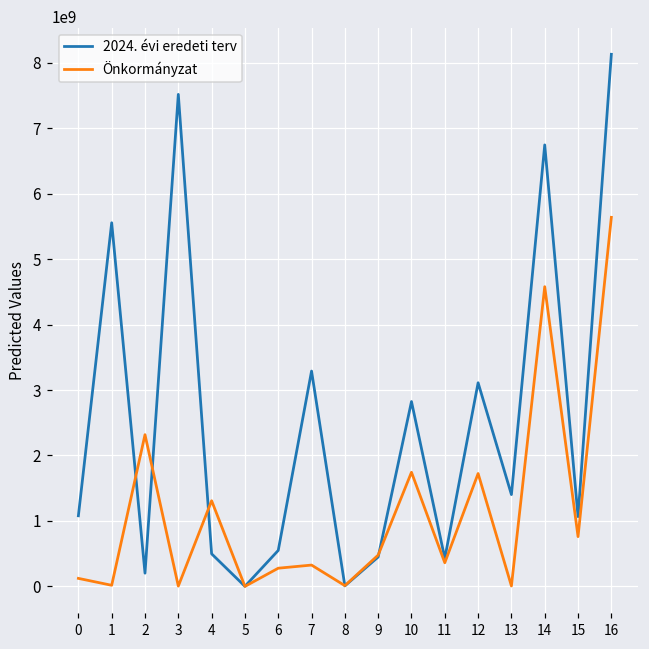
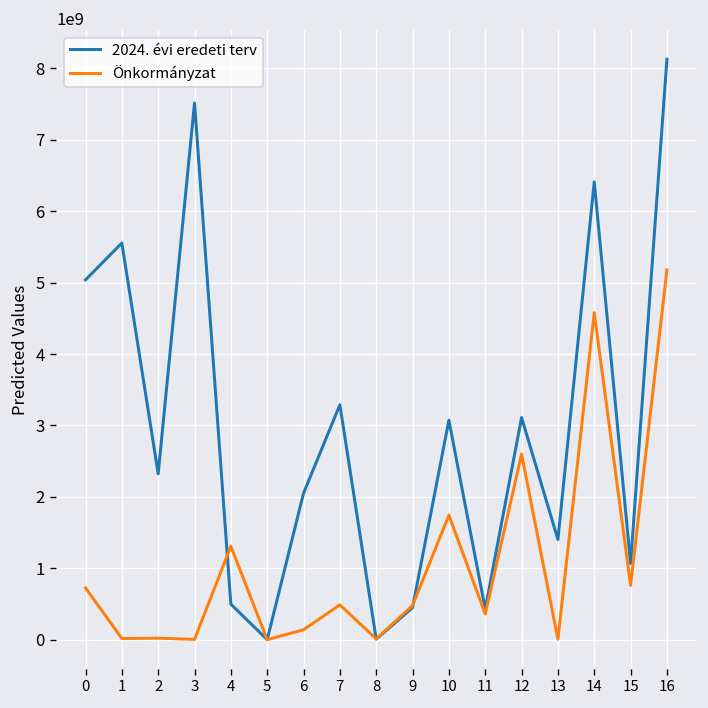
  {
    "2024. évi eredeti terv": {
-     "0": 1100000000,
+     "0": 5000000000,
      "1": 5600000000,
-     "2": 200000000,
+     "2": 2300000000,
      "3": 7500000000,
      "4": 500000000,
-     "6": 500000000,
+     "6": 2100000000,
      "7": 3300000000,
-     "10": 2800000000,
+     "10": 3100000000,
      "11": 400000000,
      "12": 3100000000,
      "13": 1400000000,
-     "14": 6700000000,
+     "14": 6400000000,
      "15": 1100000000,
      "16": 8100000000
    },
    "Önkormányzat": {
-     "0": 100000000,
+     "0": 700000000,
      "1": 0,
-     "2": 2300000000,
+     "2": 0,
      "3": 0,
      "4": 1300000000,
-     "6": 300000000,
-     "7": 300000000,
+     "6": 100000000,
+     "7": 500000000,
      "10": 1700000000,
      "11": 400000000,
-     "12": 1700000000,
+     "12": 2600000000,
      "13": 0,
      "14": 4600000000,
      "15": 800000000,
-     "16": 5600000000
+     "16": 5200000000
    }
  }
